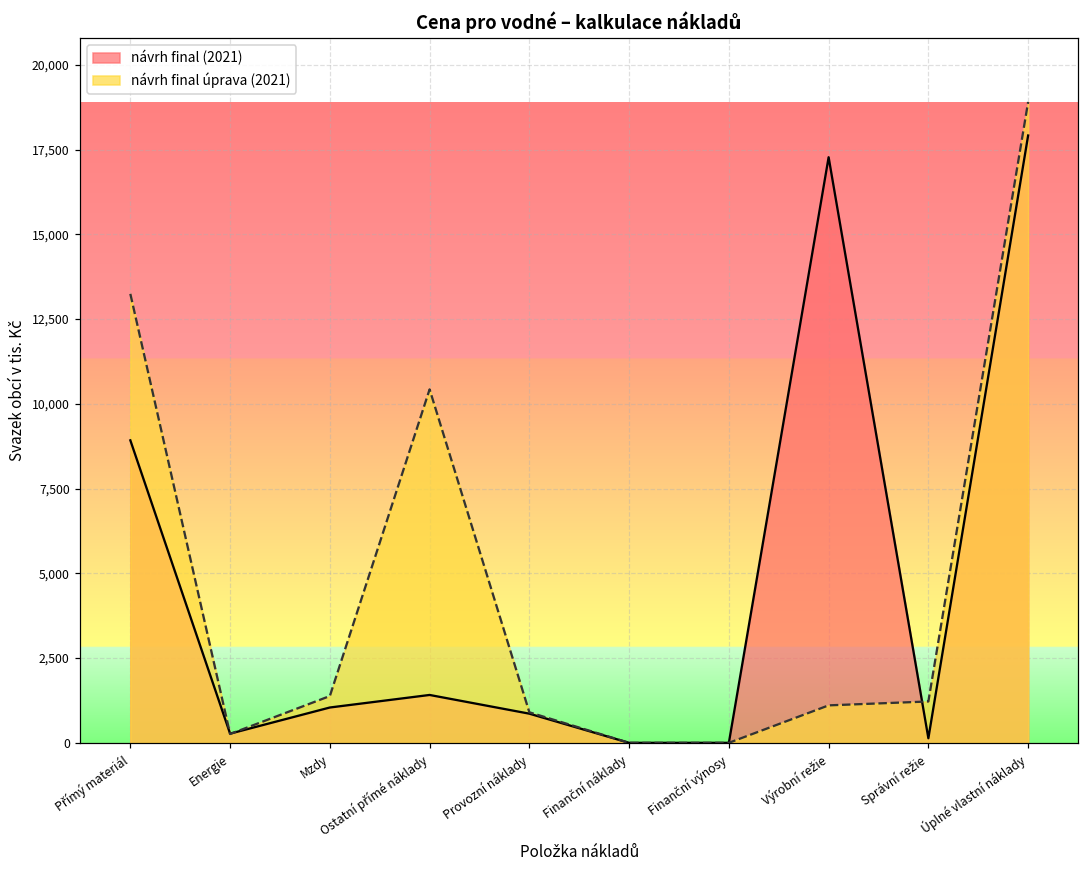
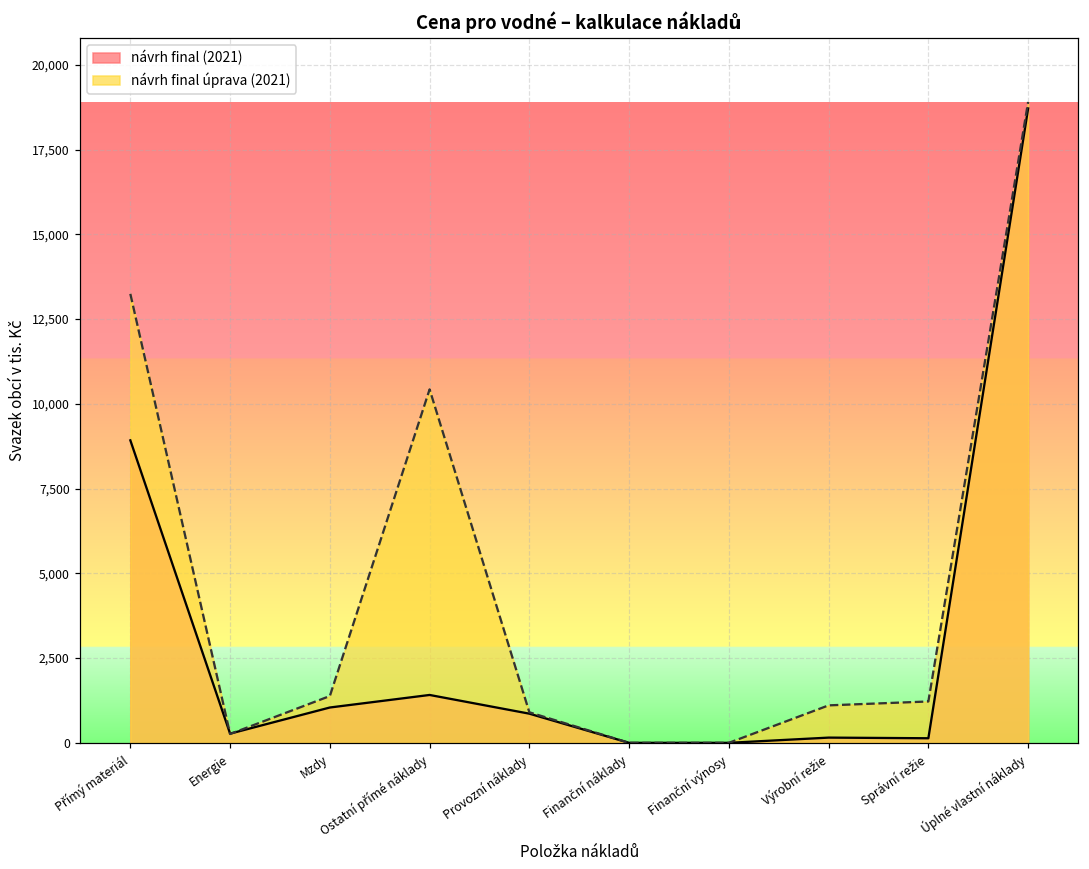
  {
    "návrh final (2021)": {
      "Přímý materiál": "8,900",
      "Mzdy": "1,000",
      "Ostatní přímé náklady": "1,400",
-     "Výrobní režie": "17,300",
+     "Výrobní režie": "200",
      "Správní režie": "100",
-     "Úplné vlastní náklady": "17,900"
+     "Úplné vlastní náklady": "18,700"
    },
    "návrh final úprava (2021)": {
      "Přímý materiál": "13,200",
      "Mzdy": "1,400",
      "Ostatní přímé náklady": "10,400",
      "Výrobní režie": "1,100",
      "Správní režie": "1,200",
      "Úplné vlastní náklady": "18,900"
    }
  }
